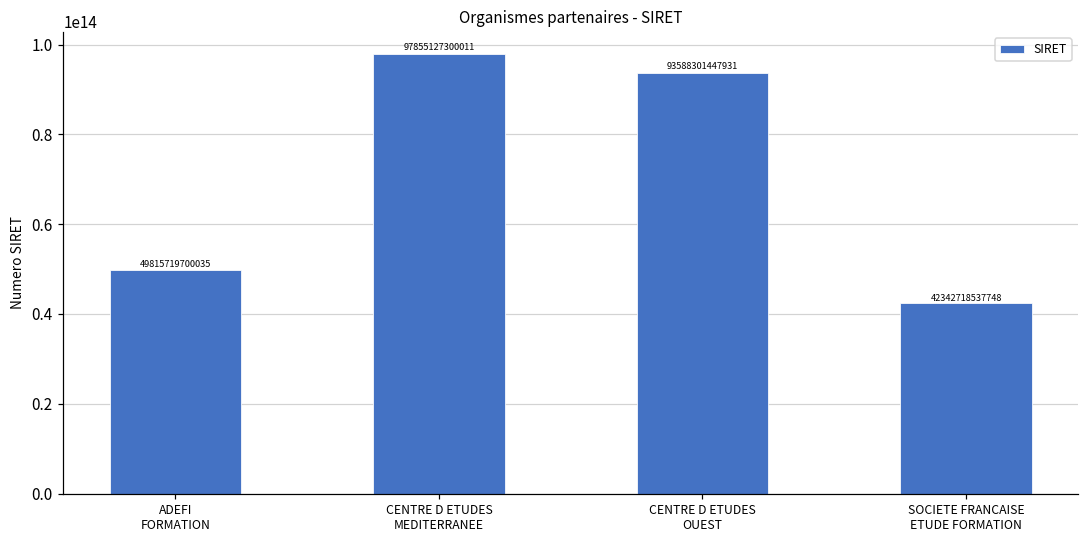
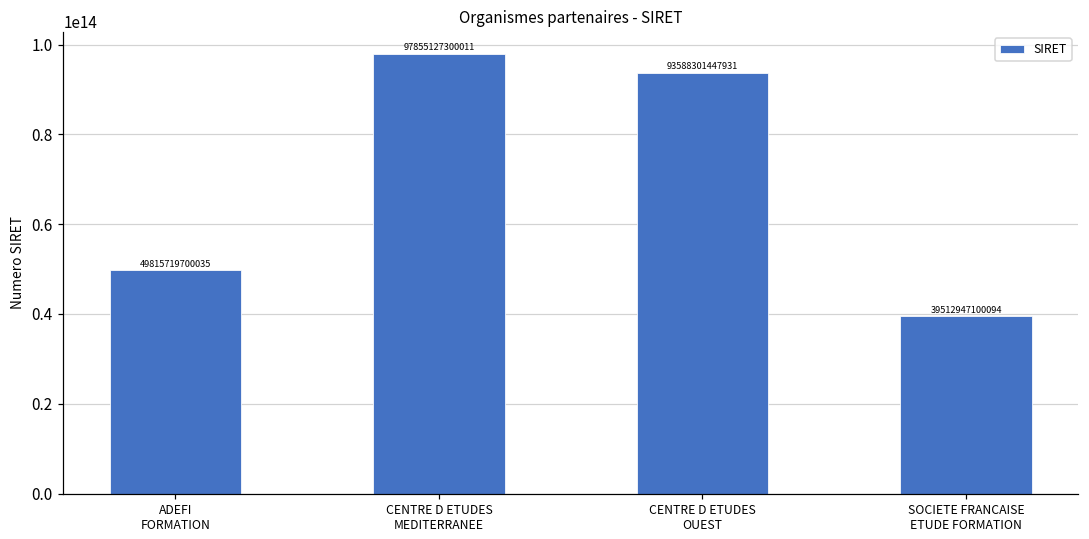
  {
    "ADEFI FORMATION": 49815719700035,
    "CENTRE D ETUDES MEDITERRANEE": 97855127300011,
    "CENTRE D ETUDES OUEST": 93588301447931,
-   "SOCIETE FRANCAISE ETUDE FORMATION": 42342718537748
+   "SOCIETE FRANCAISE ETUDE FORMATION": 39512947100094
  }
